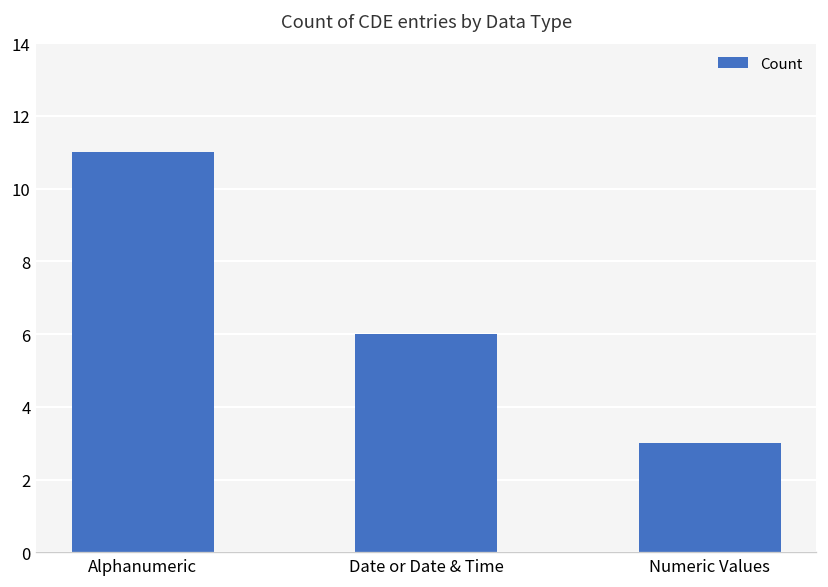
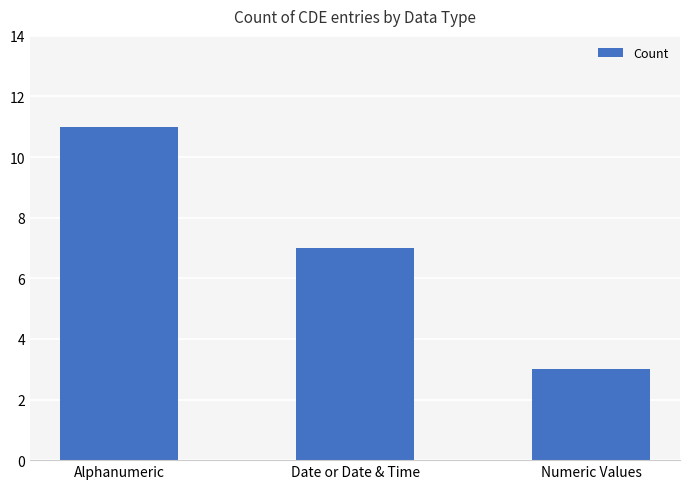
  {
    "Alphanumeric": 11,
-   "Date or Date & Time": 6,
+   "Date or Date & Time": 7,
    "Numeric Values": 3
  }
